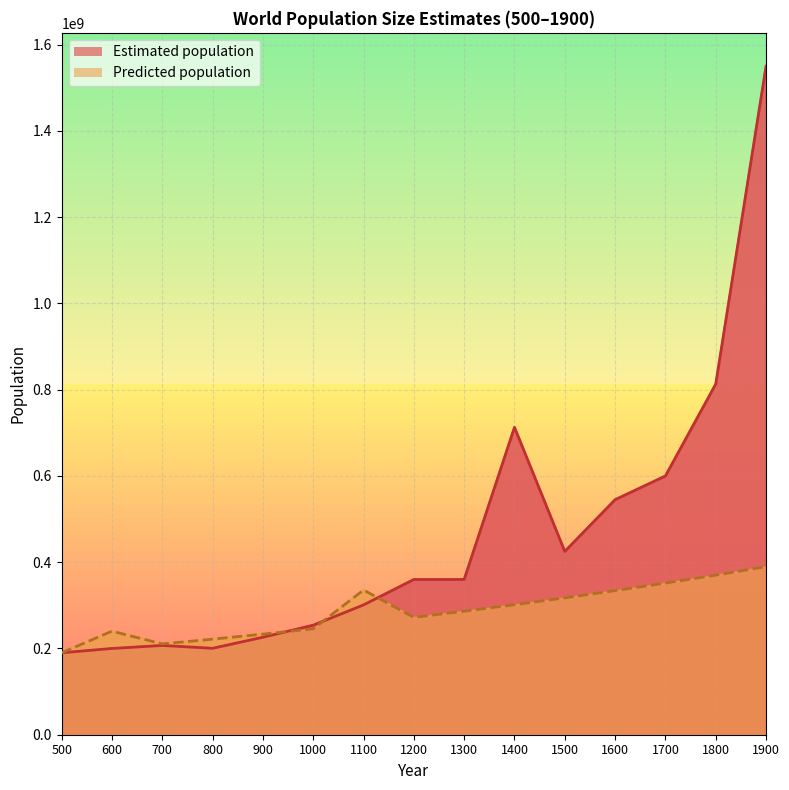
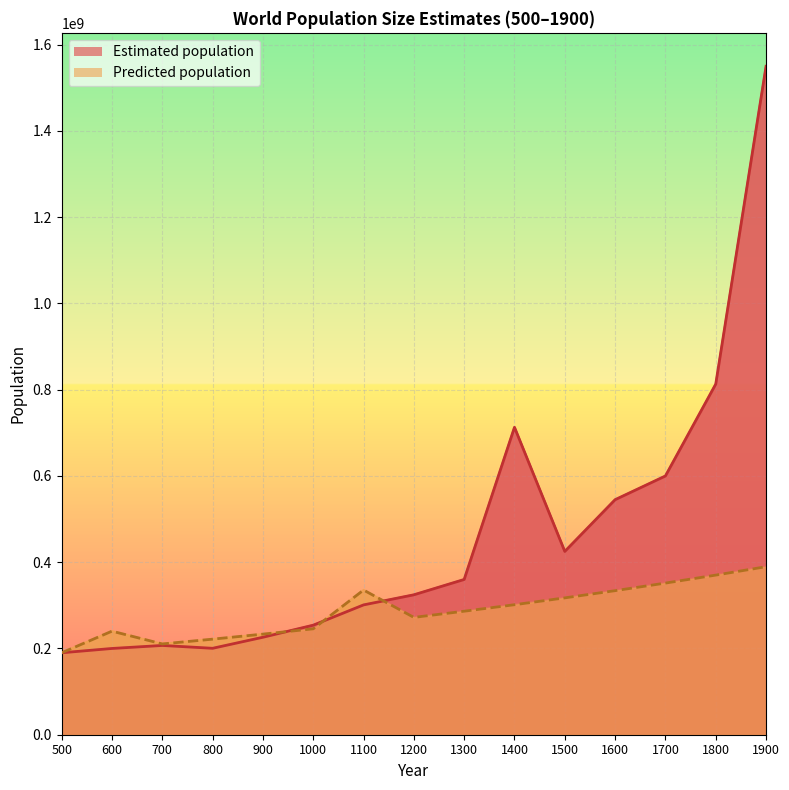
  {
    "Estimated population": {
      "600": 200000000,
      "800": 200000000,
      "900": 230000000,
      "1000": 250000000,
      "1100": 300000000,
-     "1200": 360000000,
+     "1200": 320000000,
      "1300": 360000000,
      "1400": 710000000,
      "1500": 430000000,
      "1600": 550000000,
      "1700": 600000000,
      "1800": 810000000,
      "1900": 1550000000
    },
    "Predicted population": {
      "600": 240000000,
      "800": 220000000,
      "900": 230000000,
      "1000": 250000000,
      "1100": 340000000,
      "1200": 270000000,
      "1300": 290000000,
      "1400": 300000000,
      "1500": 320000000,
      "1600": 330000000,
      "1700": 350000000,
      "1800": 370000000,
      "1900": 390000000
    }
  }
